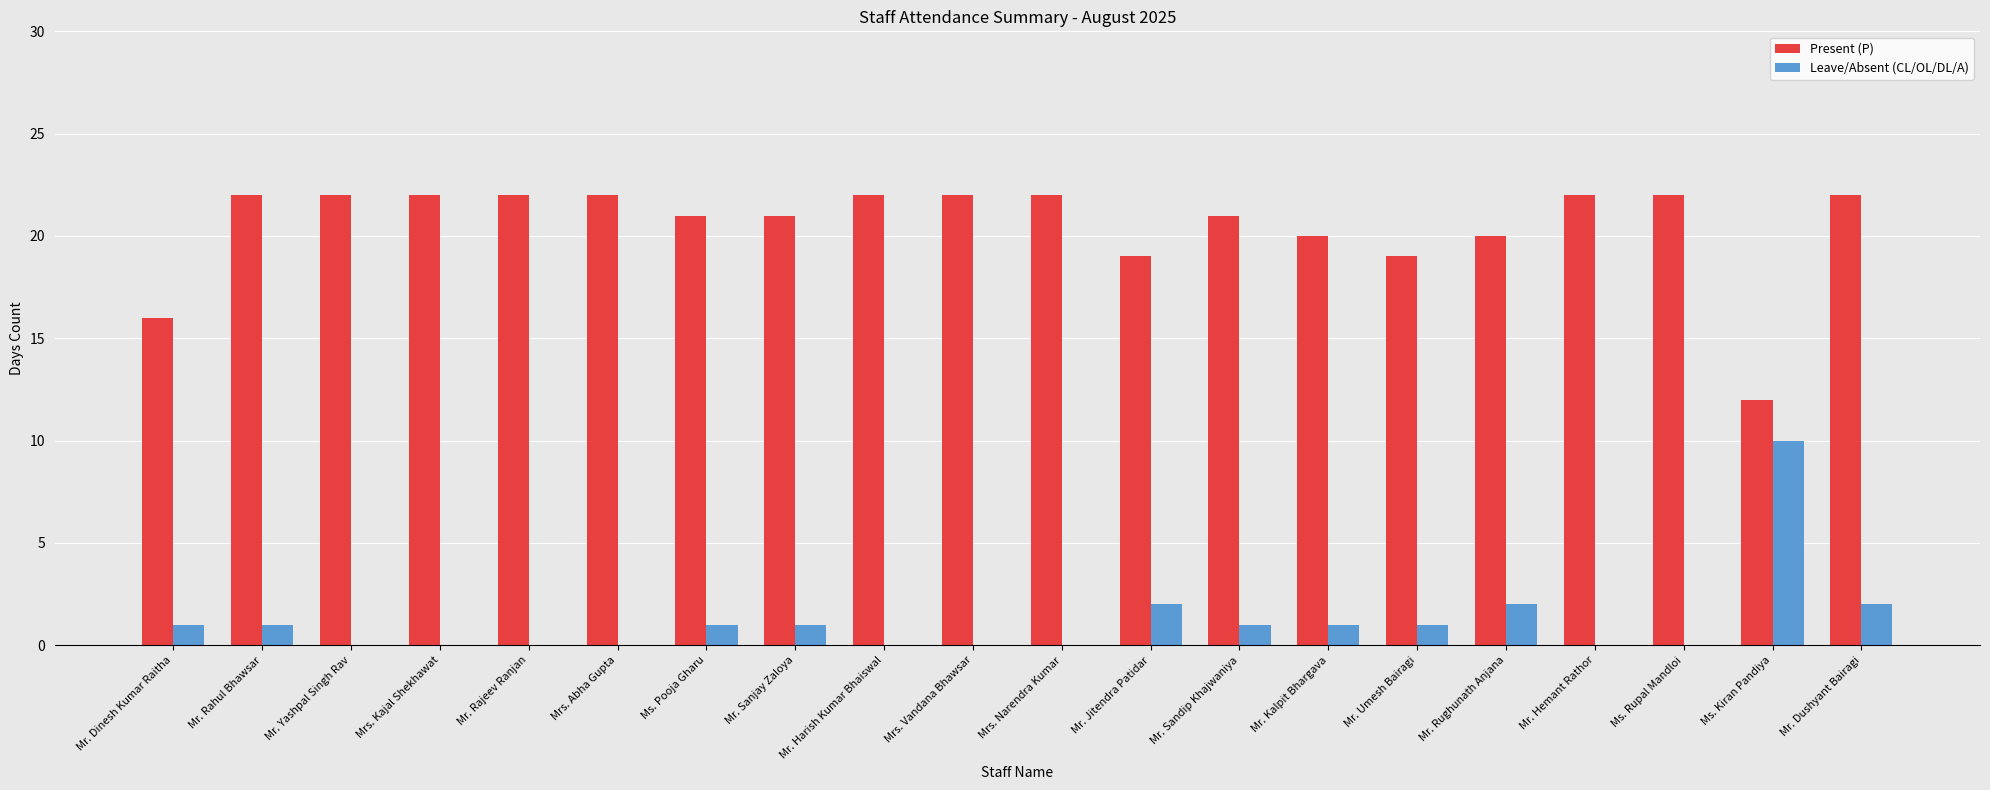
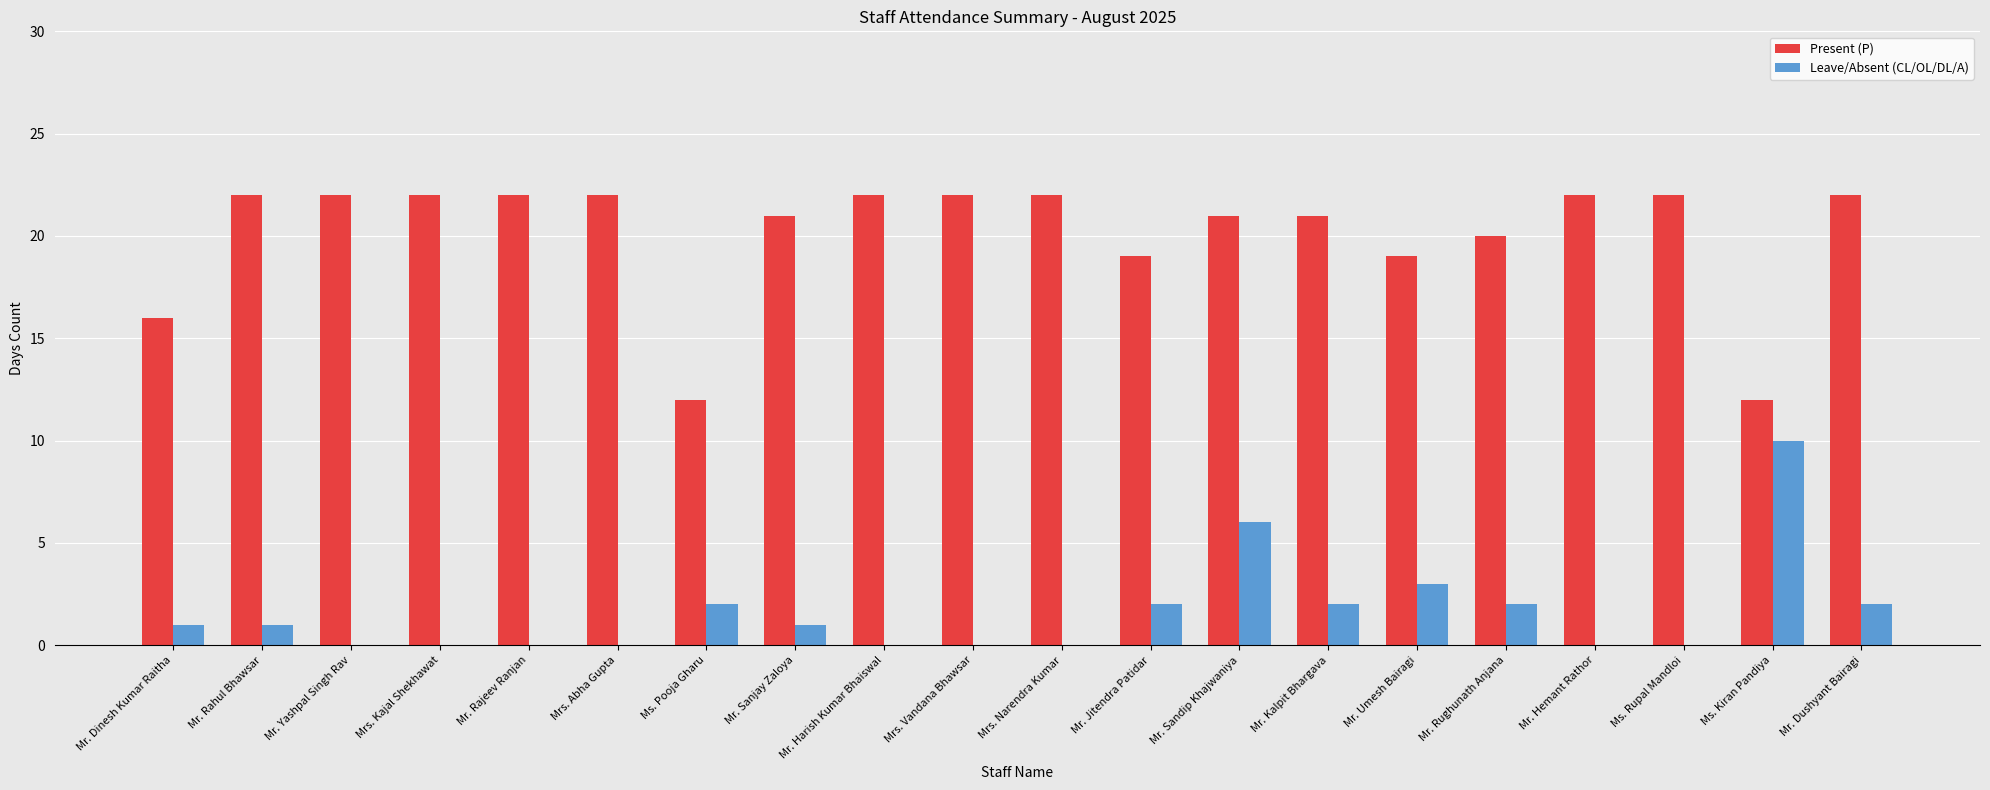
  {
    "Present (P)": {
      "Mr. Dinesh Kumar Raitha": 16,
      "Mr. Rahul Bhawsar": 22,
      "Mr. Yashpal Singh Rav": 22,
      "Mrs. Kajal Shekhawat": 22,
      "Mr. Rajeev Ranjan": 22,
      "Mrs. Abha Gupta": 22,
-     "Ms. Pooja Gharu": 21,
+     "Ms. Pooja Gharu": 12,
      "Mr. Sanjay Zaloya": 21,
      "Mr. Harish Kumar Bhaiswal": 22,
      "Mrs. Vandana Bhawsar": 22,
      "Mrs. Narendra Kumar": 22,
      "Mr. Jitendra Patidar": 19,
      "Mr. Sandip Khajwaniya": 21,
-     "Mr. Kalpit Bhargava": 20,
+     "Mr. Kalpit Bhargava": 21,
      "Mr. Umesh Bairagi": 19,
      "Mr. Rughunath Anjana": 20,
      "Mr. Hemant Rathor": 22,
      "Ms. Rupal Mandloi": 22,
      "Ms. Kiran Pandiya": 12,
      "Mr. Dushyant Bairagi": 22
    },
    "Leave/Absent (CL/OL/DL/A)": {
      "Mr. Dinesh Kumar Raitha": 1,
      "Mr. Rahul Bhawsar": 1,
      "Mr. Yashpal Singh Rav": 0,
      "Mrs. Kajal Shekhawat": 0,
      "Mr. Rajeev Ranjan": 0,
      "Mrs. Abha Gupta": 0,
-     "Ms. Pooja Gharu": 1,
+     "Ms. Pooja Gharu": 2,
      "Mr. Sanjay Zaloya": 1,
      "Mr. Harish Kumar Bhaiswal": 0,
      "Mrs. Vandana Bhawsar": 0,
      "Mrs. Narendra Kumar": 0,
      "Mr. Jitendra Patidar": 2,
-     "Mr. Sandip Khajwaniya": 1,
-     "Mr. Kalpit Bhargava": 1,
-     "Mr. Umesh Bairagi": 1,
+     "Mr. Sandip Khajwaniya": 6,
+     "Mr. Kalpit Bhargava": 2,
+     "Mr. Umesh Bairagi": 3,
      "Mr. Rughunath Anjana": 2,
      "Mr. Hemant Rathor": 0,
      "Ms. Rupal Mandloi": 0,
      "Ms. Kiran Pandiya": 10,
      "Mr. Dushyant Bairagi": 2
    }
  }
